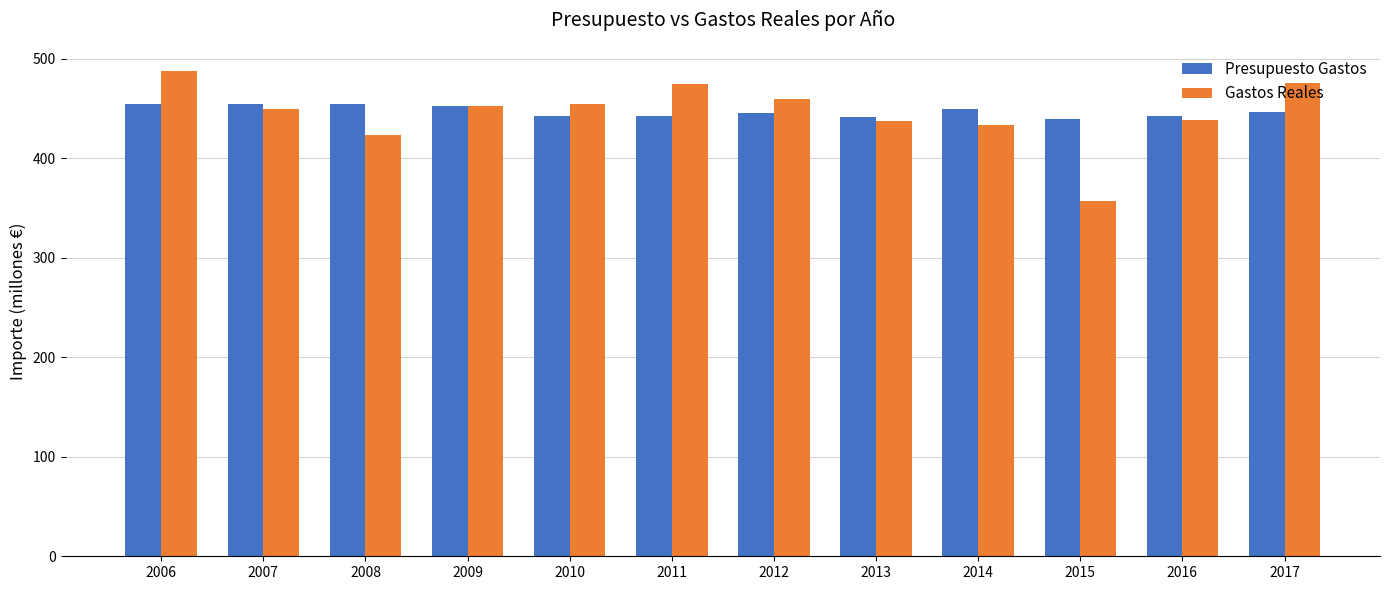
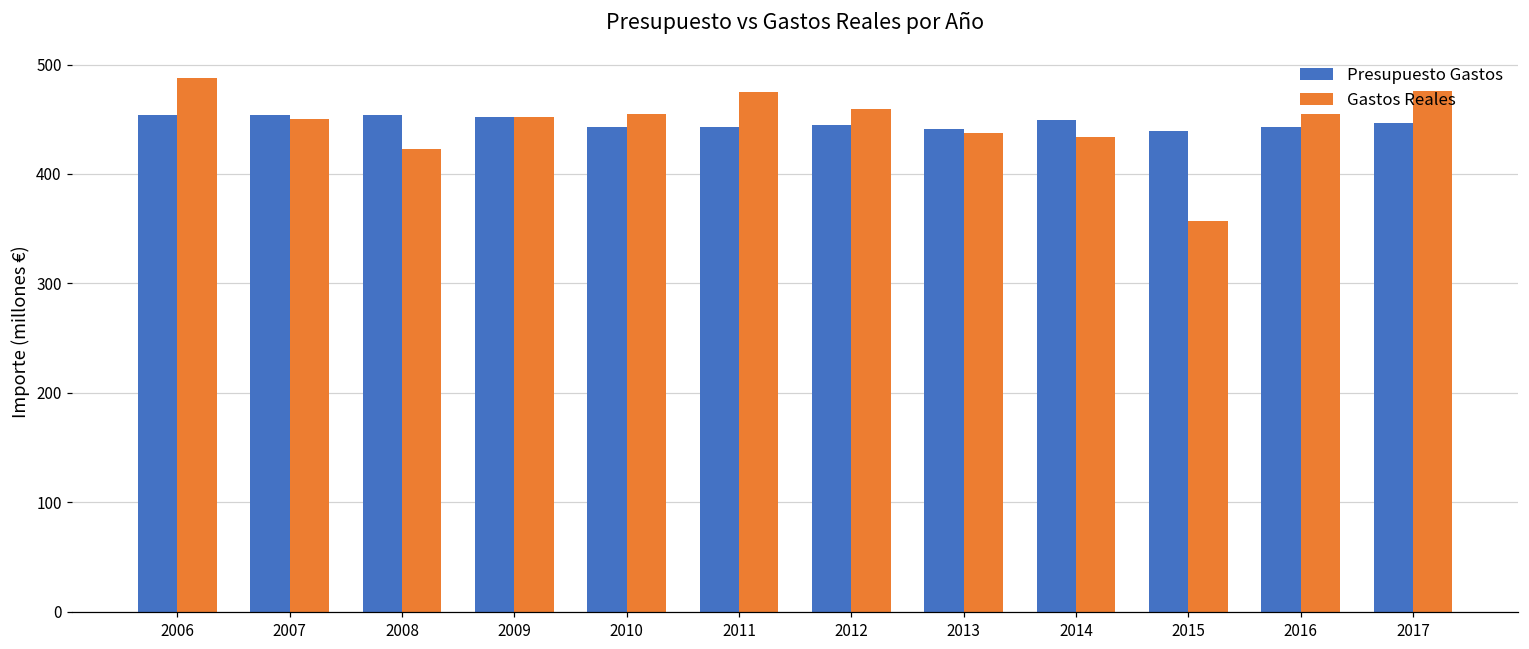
  {
    "Presupuesto Gastos": {
      "2006": 450,
      "2007": 450,
      "2008": 450,
      "2009": 450,
      "2010": 440,
      "2011": 440,
      "2012": 450,
      "2013": 440,
      "2014": 450,
      "2015": 440,
      "2016": 440,
      "2017": 450
    },
    "Gastos Reales": {
      "2006": 490,
      "2007": 450,
      "2008": 420,
      "2009": 450,
      "2010": 450,
      "2011": 470,
      "2012": 460,
      "2013": 440,
      "2014": 430,
      "2015": 360,
-     "2016": 440,
+     "2016": 460,
      "2017": 480
    }
  }
